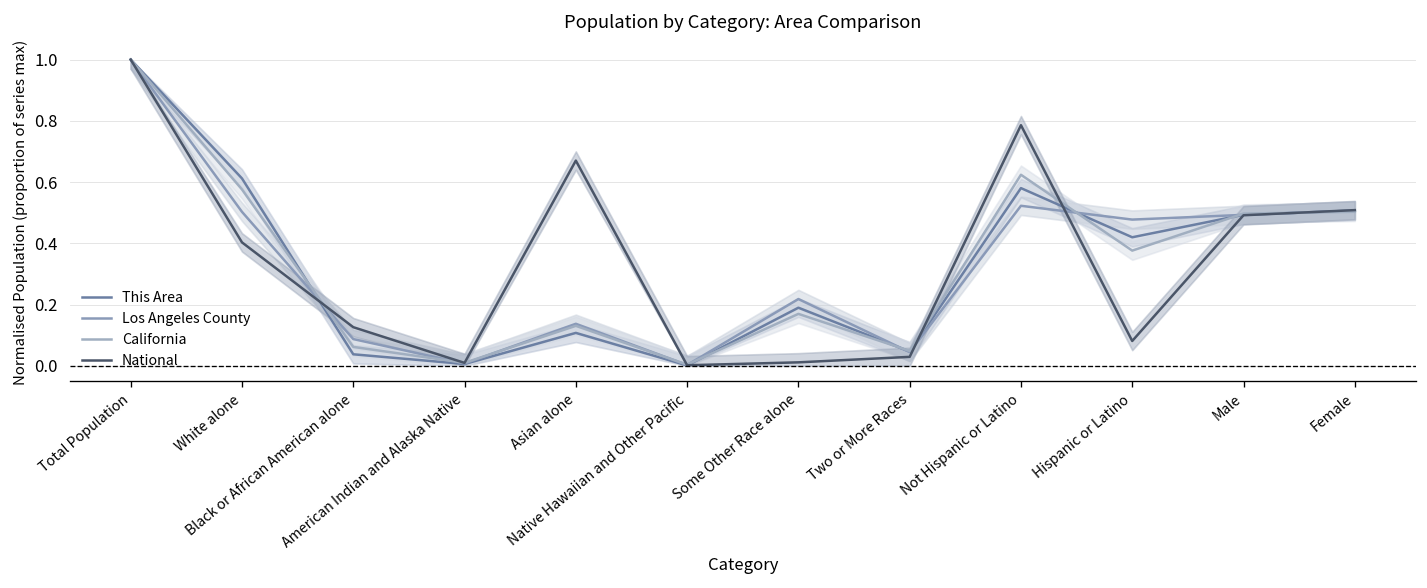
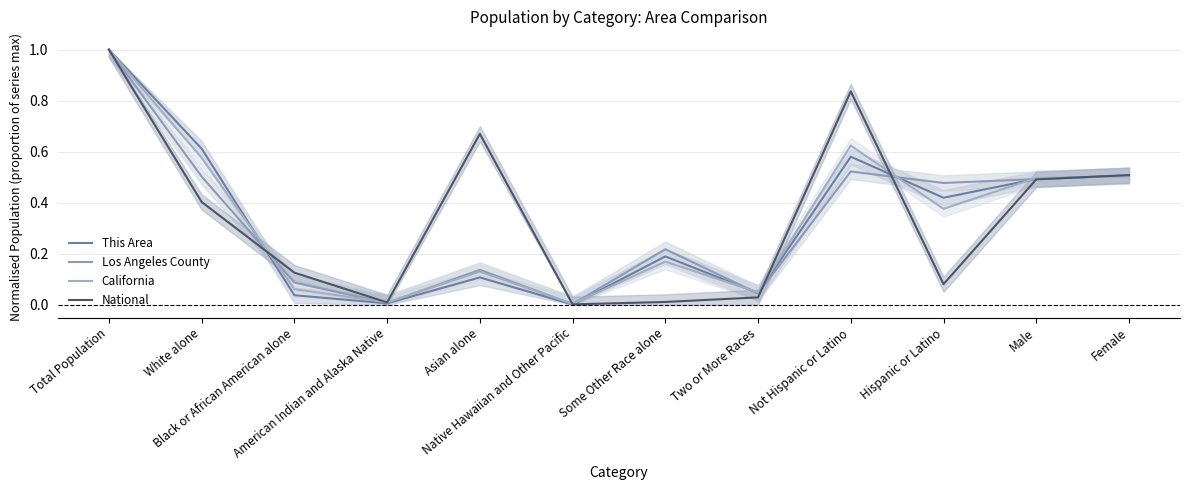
  {
    "National": {
      "White alone": 0.40,
      "Asian alone": 0.67,
      "Some Other Race alone": 0.01,
      "Two or More Races": 0.03,
-     "Not Hispanic or Latino": 0.79,
+     "Not Hispanic or Latino": 0.84,
      "Hispanic or Latino": 0.08
    }
  }
